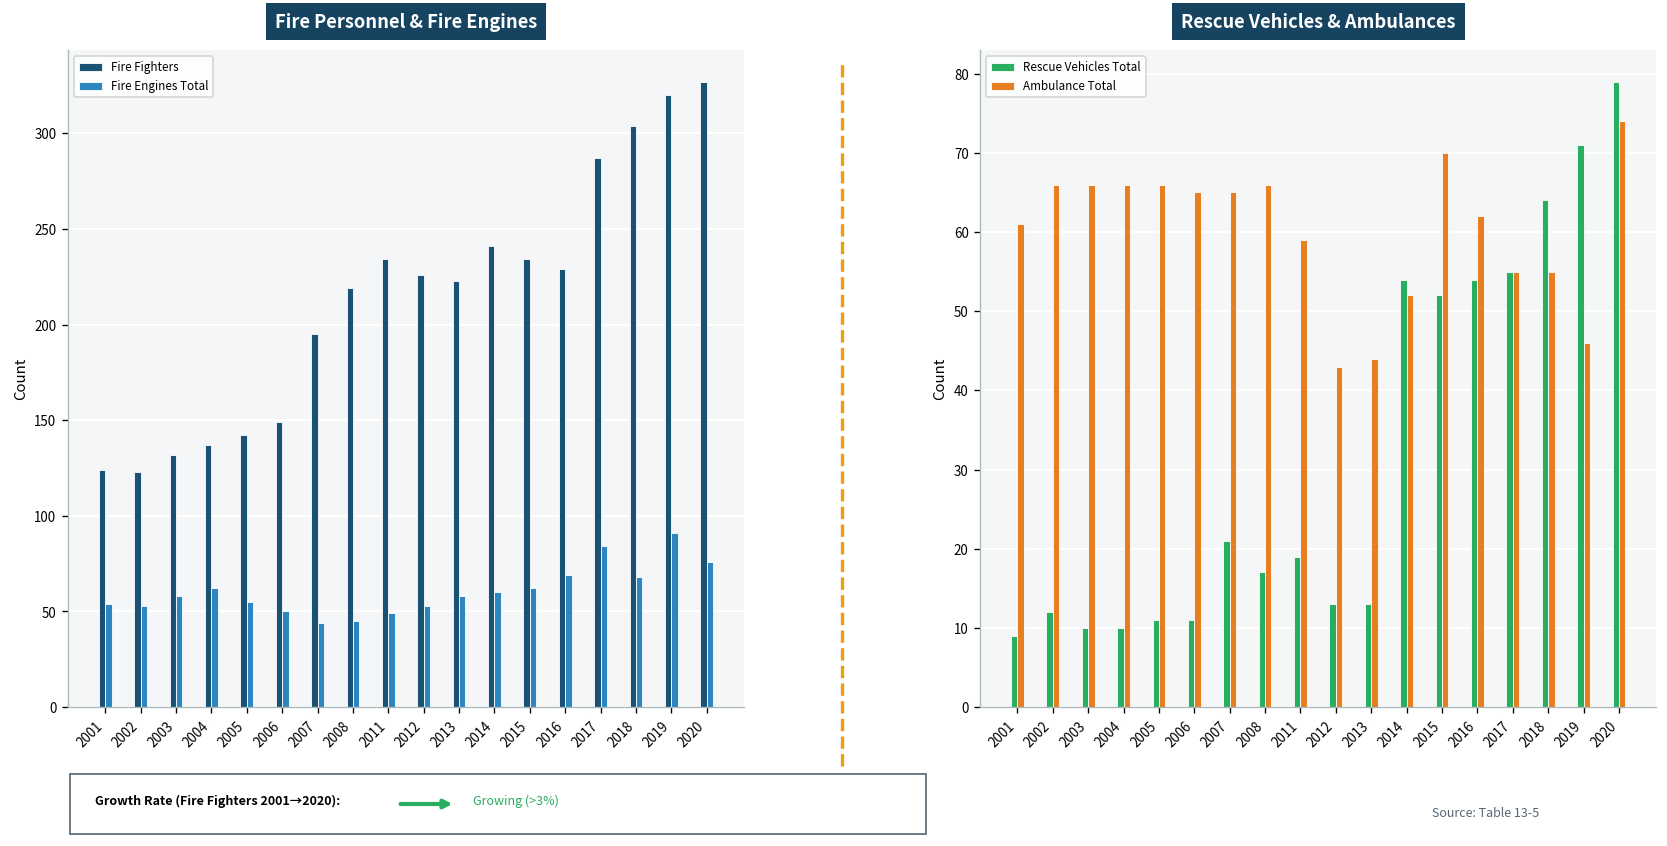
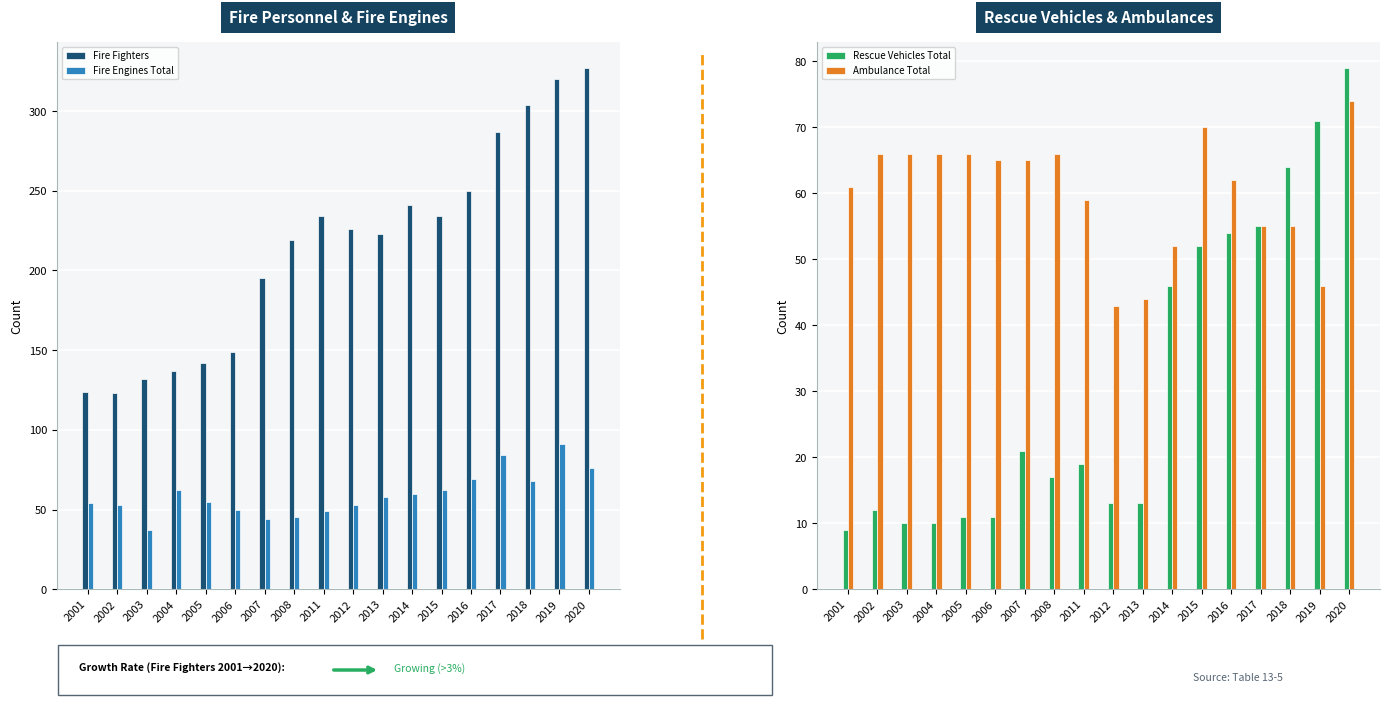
  {
    "Fire Personnel & Fire Engines": {
      "Fire Fighters": {
        "2001": 124,
        "2002": 123,
        "2003": 132,
        "2004": 137,
        "2005": 142,
        "2006": 149,
        "2007": 195,
        "2008": 219,
        "2011": 234,
        "2012": 226,
        "2013": 223,
        "2014": 241,
        "2015": 234,
-       "2016": 229,
+       "2016": 250,
        "2017": 287,
        "2018": 304,
        "2019": 320,
        "2020": 327
      },
      "Fire Engines Total": {
        "2001": 54,
        "2002": 53,
-       "2003": 58,
+       "2003": 37,
        "2004": 62,
        "2005": 55,
        "2006": 50,
        "2007": 44,
        "2008": 45,
        "2011": 49,
        "2012": 53,
        "2013": 58,
        "2014": 60,
        "2015": 62,
        "2016": 69,
        "2017": 84,
        "2018": 68,
        "2019": 91,
        "2020": 76
      }
    },
    "Rescue Vehicles & Ambulances": {
      "Rescue Vehicles Total": {
        "2001": 9,
        "2002": 12,
        "2003": 10,
        "2004": 10,
        "2005": 11,
        "2006": 11,
        "2007": 21,
        "2008": 17,
        "2011": 19,
        "2012": 13,
        "2013": 13,
-       "2014": 54,
+       "2014": 46,
        "2015": 52,
        "2016": 54,
        "2017": 55,
        "2018": 64,
        "2019": 71,
        "2020": 79
      },
      "Ambulance Total": {
        "2001": 61,
        "2002": 66,
        "2003": 66,
        "2004": 66,
        "2005": 66,
        "2006": 65,
        "2007": 65,
        "2008": 66,
        "2011": 59,
        "2012": 43,
        "2013": 44,
        "2014": 52,
        "2015": 70,
        "2016": 62,
        "2017": 55,
        "2018": 55,
        "2019": 46,
        "2020": 74
      }
    }
  }
